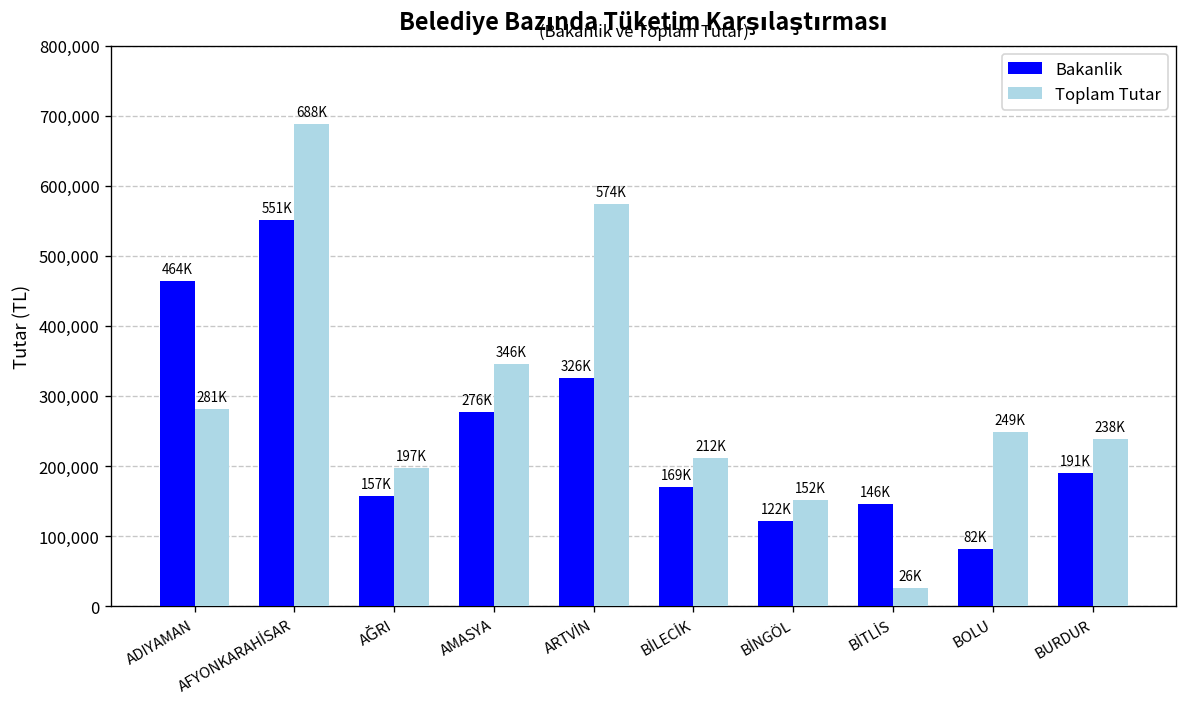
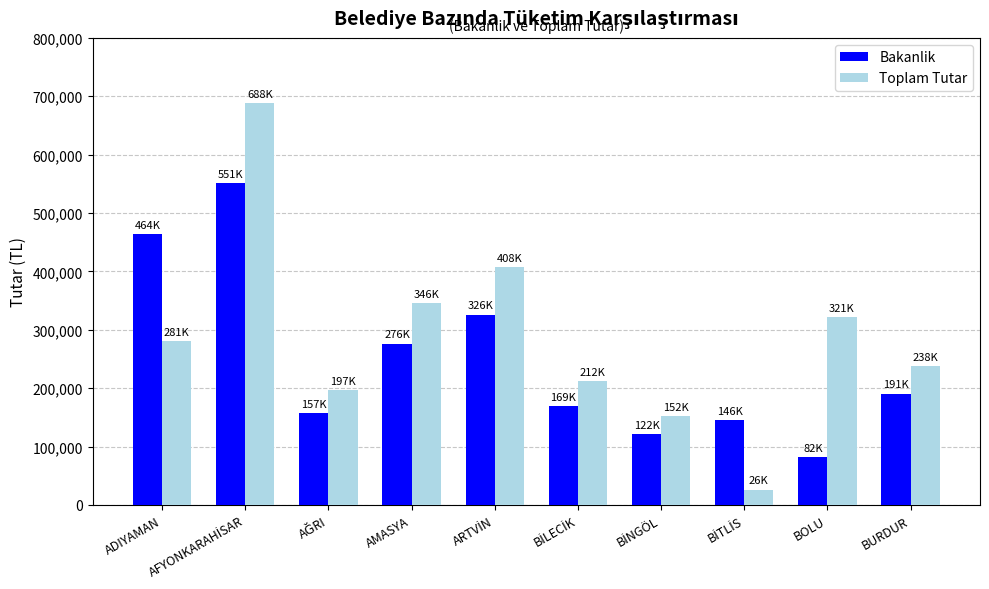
  {
    "Bakanlik": {
      "ADIYAMAN": "464K",
      "AFYONKARAHİSAR": "551K",
      "AĞRI": "157K",
      "AMASYA": "276K",
      "ARTVİN": "326K",
      "BİLECİK": "169K",
      "BİNGÖL": "122K",
      "BİTLİS": "146K",
      "BOLU": "82K",
      "BURDUR": "191K"
    },
    "Toplam Tutar": {
      "ADIYAMAN": "281K",
      "AFYONKARAHİSAR": "688K",
      "AĞRI": "197K",
      "AMASYA": "346K",
-     "ARTVİN": "574K",
+     "ARTVİN": "408K",
      "BİLECİK": "212K",
      "BİNGÖL": "152K",
      "BİTLİS": "26K",
-     "BOLU": "249K",
+     "BOLU": "321K",
      "BURDUR": "238K"
    }
  }
